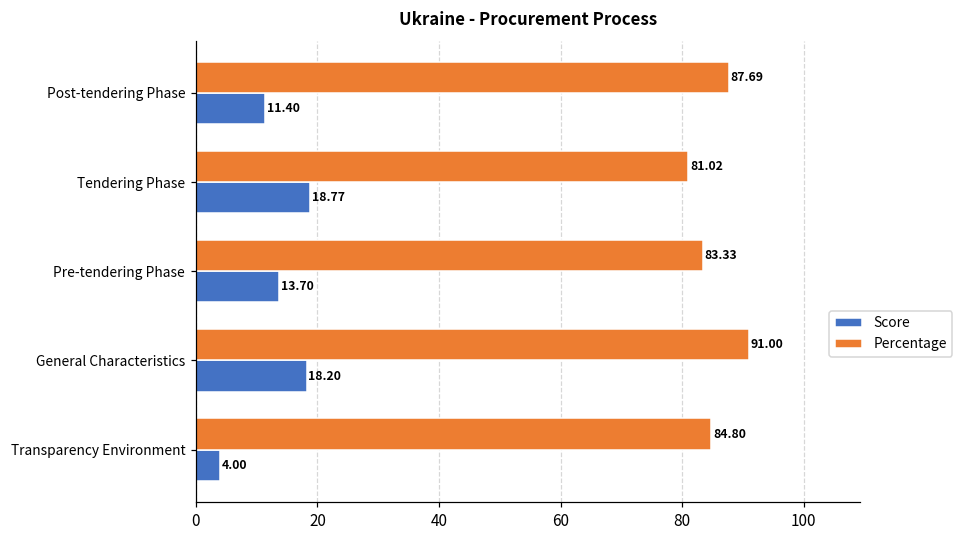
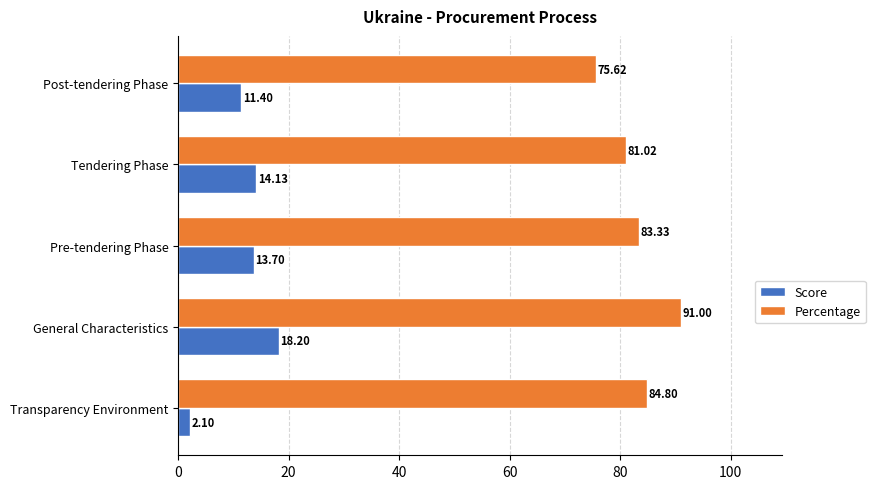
  {
    "Score": {
      "Post-tendering Phase": 11.40,
-     "Tendering Phase": 18.77,
+     "Tendering Phase": 14.13,
      "Pre-tendering Phase": 13.70,
      "General Characteristics": 18.20,
-     "Transparency Environment": 4.00
+     "Transparency Environment": 2.10
    },
    "Percentage": {
-     "Post-tendering Phase": 87.69,
+     "Post-tendering Phase": 75.62,
      "Tendering Phase": 81.02,
      "Pre-tendering Phase": 83.33,
      "General Characteristics": 91.00,
      "Transparency Environment": 84.80
    }
  }
